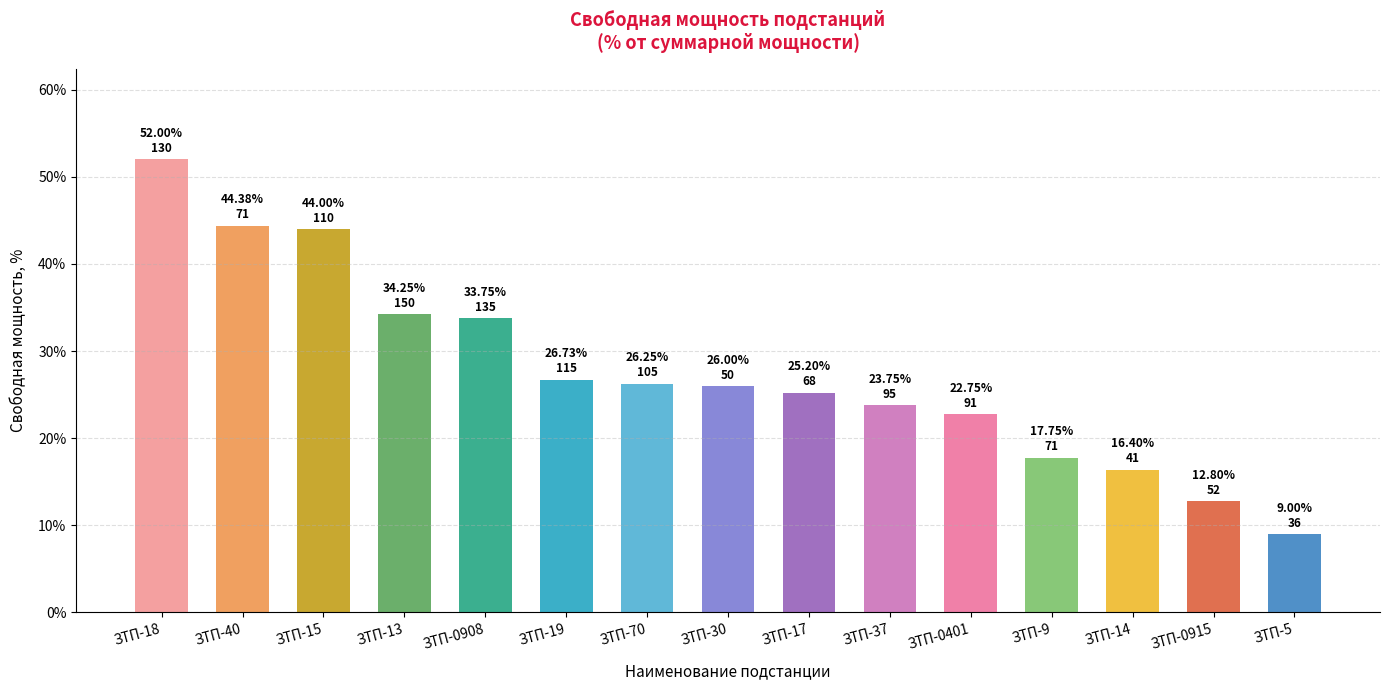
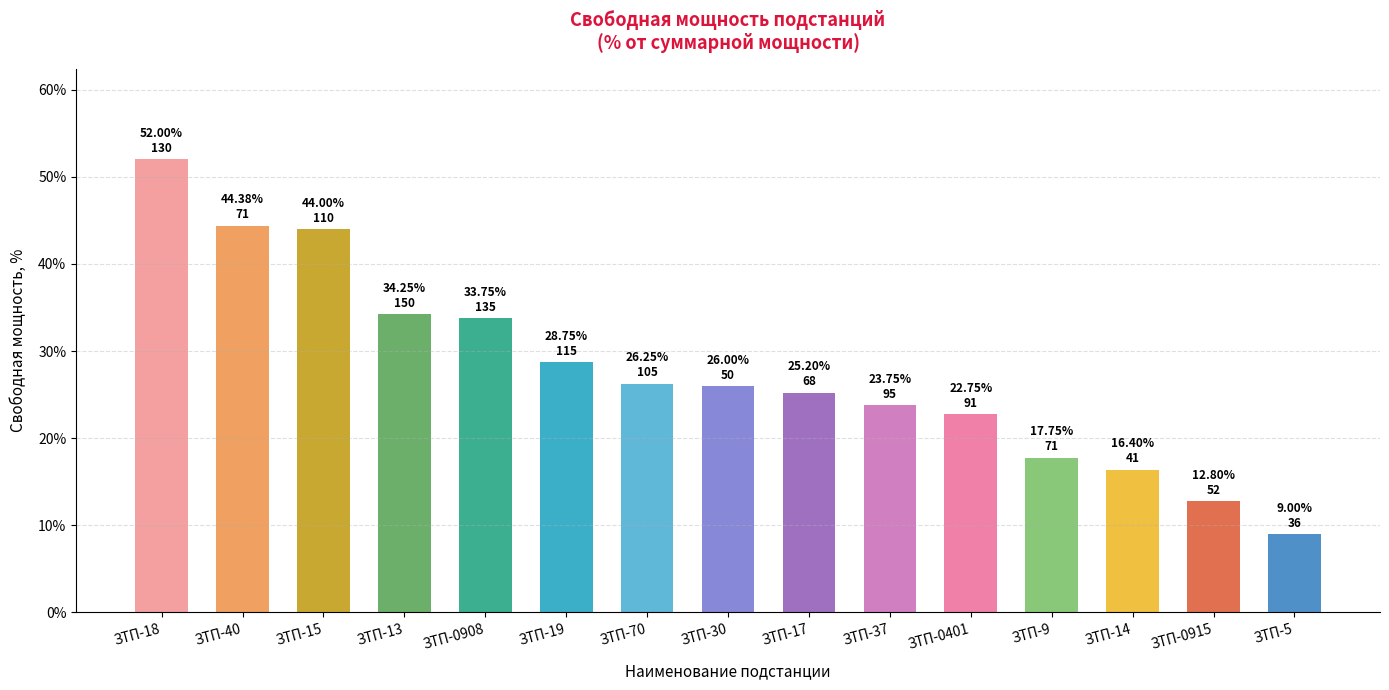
  {
    "ЗТП-18": "52.00%",
    "ЗТП-40": "44.38%",
    "ЗТП-15": "44.00%",
    "ЗТП-13": "34.25%",
    "ЗТП-0908": "33.75%",
-   "ЗТП-19": "26.73%",
+   "ЗТП-19": "28.75%",
    "ЗТП-70": "26.25%",
    "ЗТП-30": "26.00%",
    "ЗТП-17": "25.20%",
    "ЗТП-37": "23.75%",
    "ЗТП-0401": "22.75%",
    "ЗТП-9": "17.75%",
    "ЗТП-14": "16.40%",
    "ЗТП-0915": "12.80%",
    "ЗТП-5": "9.00%"
  }
